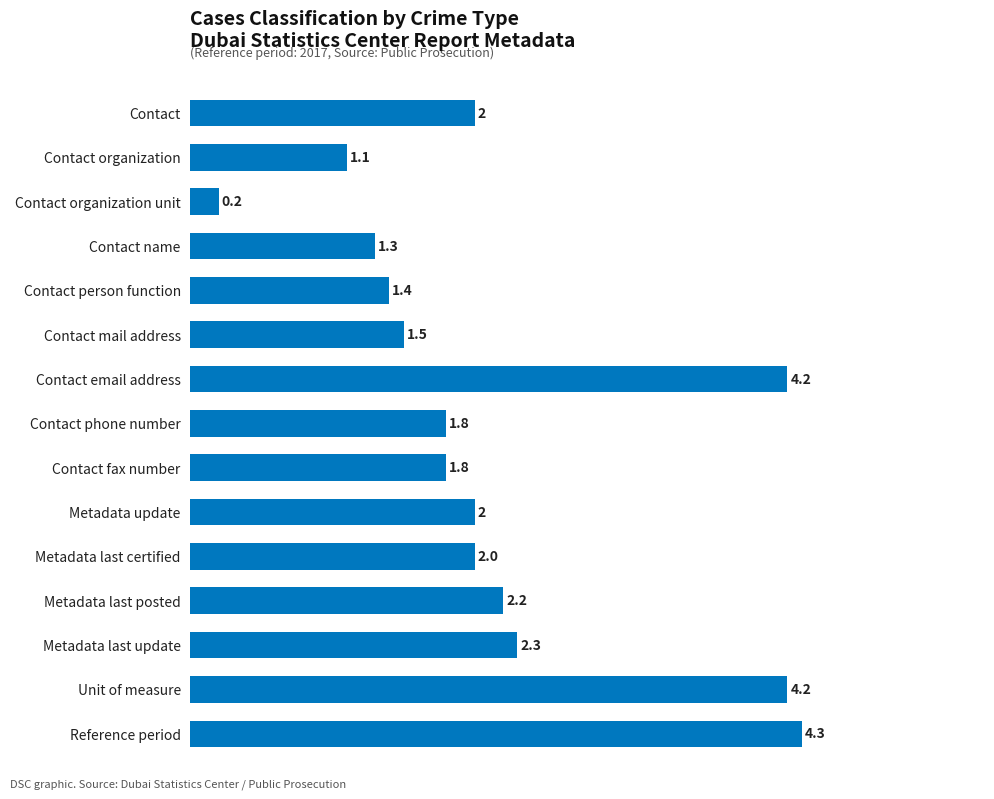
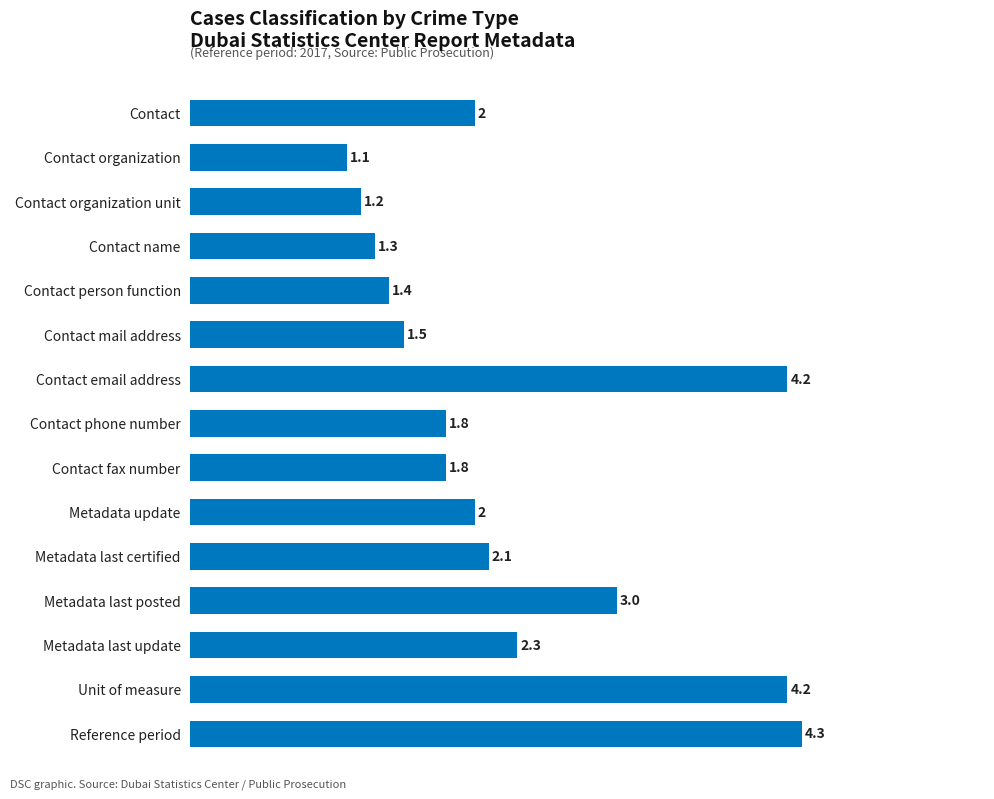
  {
    "Contact": 2,
    "Contact organization": 1.1,
-   "Contact organization unit": 0.2,
+   "Contact organization unit": 1.2,
    "Contact name": 1.3,
    "Contact person function": 1.4,
    "Contact mail address": 1.5,
    "Contact email address": 4.2,
    "Contact phone number": 1.8,
    "Contact fax number": 1.8,
    "Metadata update": 2,
-   "Metadata last certified": 2.0,
-   "Metadata last posted": 2.2,
+   "Metadata last certified": 2.1,
+   "Metadata last posted": 3.0,
    "Metadata last update": 2.3,
    "Unit of measure": 4.2,
    "Reference period": 4.3
  }
